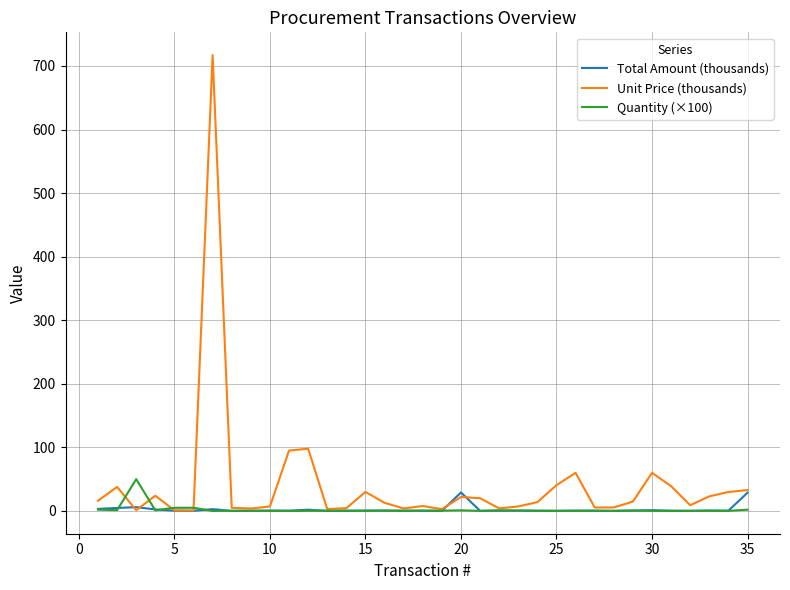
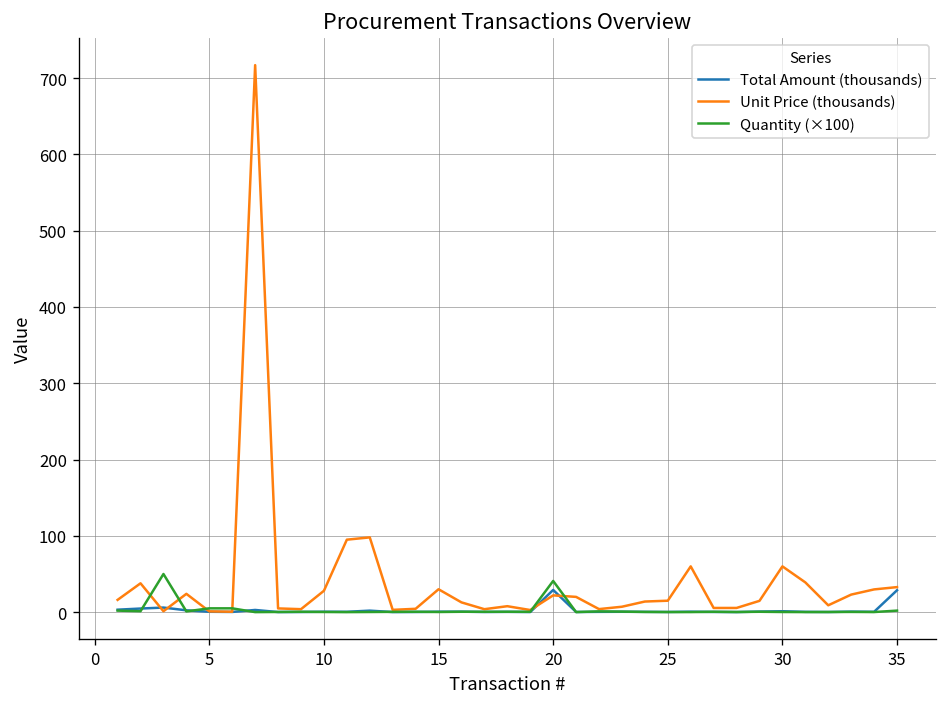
  {
    "Total Amount (thousands)": {
      "20": 30,
      "35": 30
    },
    "Unit Price (thousands)": {
-     "10": 10,
+     "10": 30,
      "15": 30,
      "20": 20,
-     "25": 40,
+     "25": 20,
      "30": 60,
      "35": 30
    },
    "Quantity (×100)": {
-     "20": 0,
+     "20": 40,
      "35": 0
    }
  }
